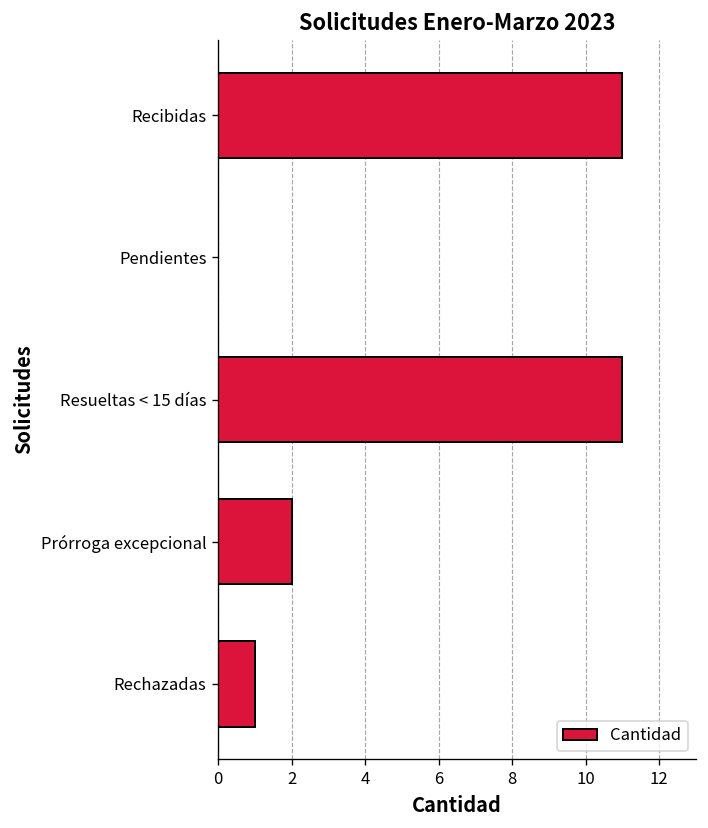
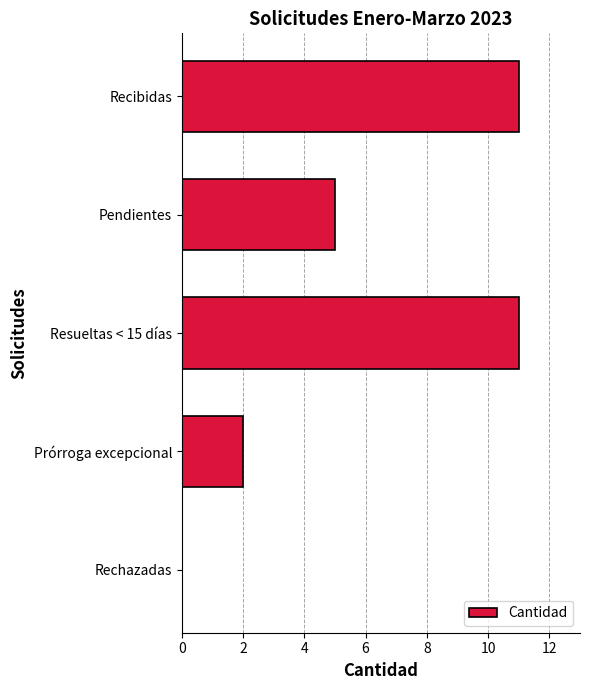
  {
    "Recibidas": 11,
-   "Pendientes": 0,
+   "Pendientes": 5,
    "Resueltas < 15 días": 11,
    "Prórroga excepcional": 2,
-   "Rechazadas": 1
+   "Rechazadas": 0
  }
